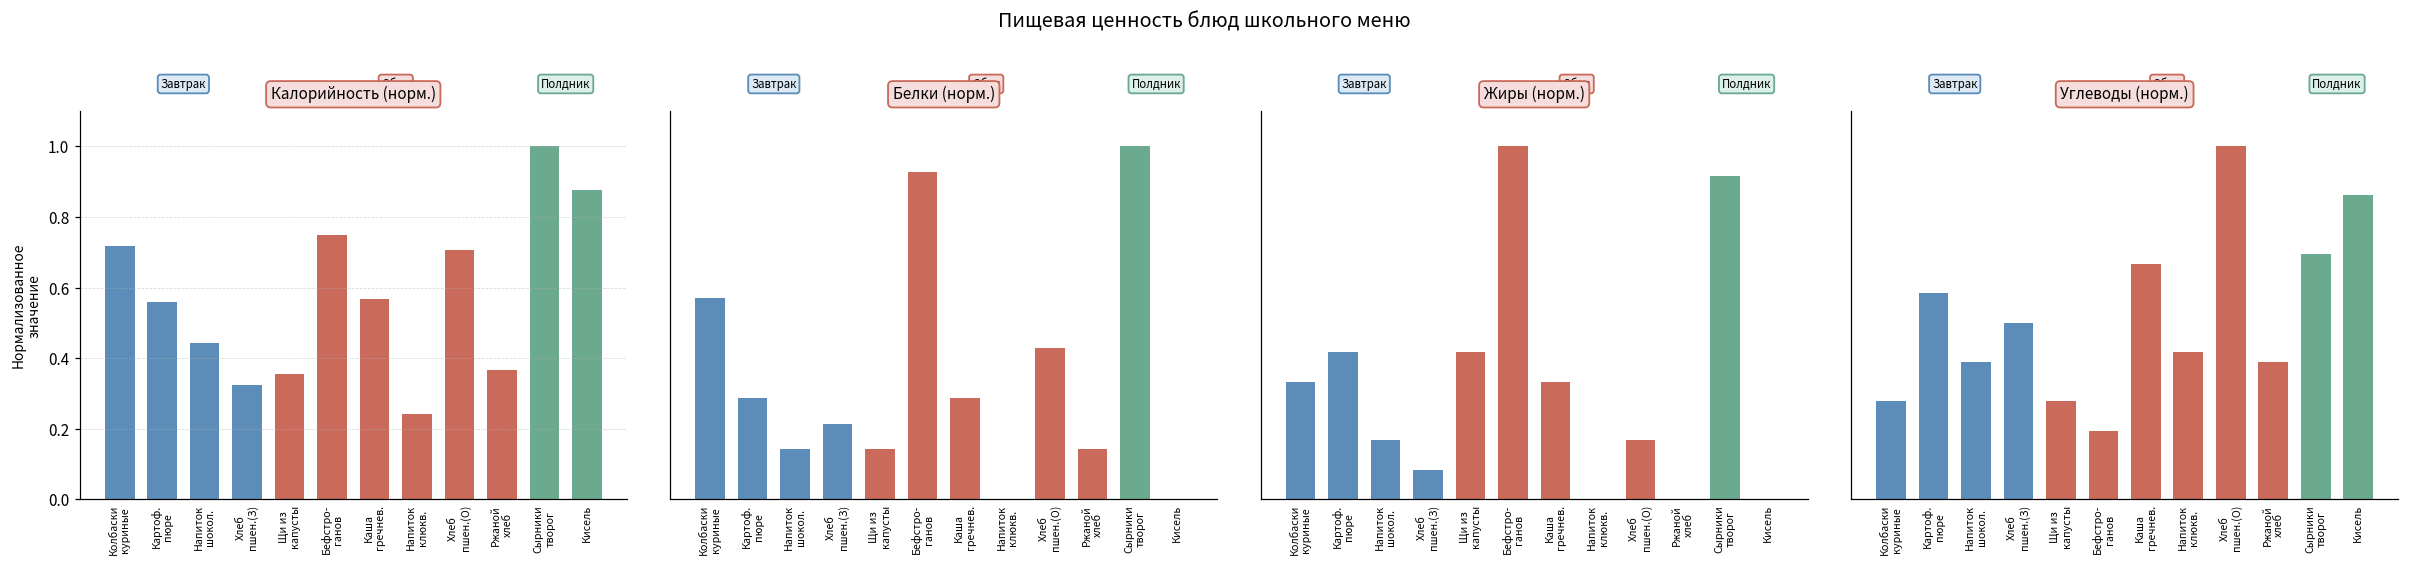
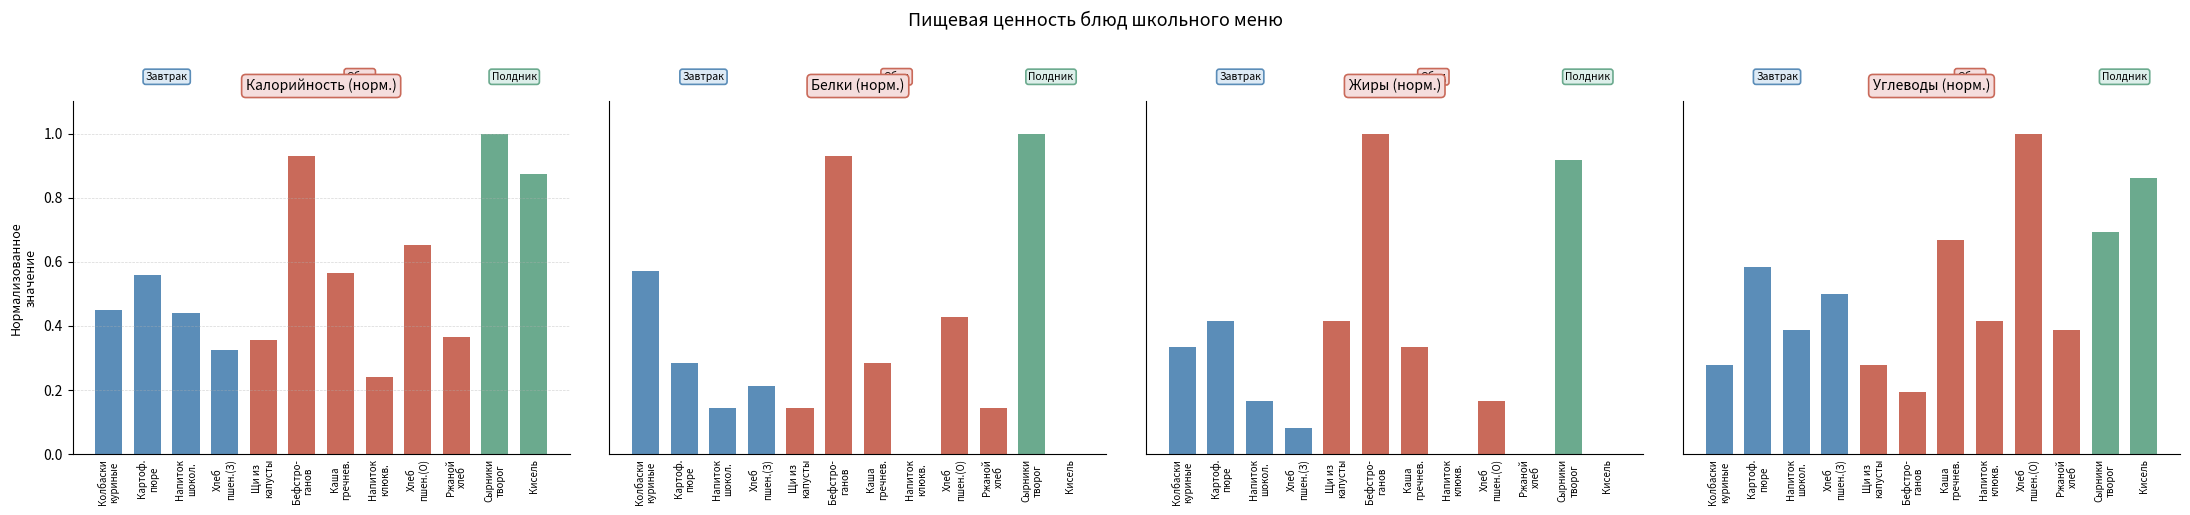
  {
    "Калорийность (норм.)": {
-     "Колбаски куриные": 0.72,
+     "Колбаски куриные": 0.45,
      "Картоф. пюре": 0.56,
      "Напиток шокол.": 0.44,
      "Хлеб пшен.(З)": 0.32,
      "Щи из капусты": 0.36,
-     "Бефстро- ганов": 0.75,
+     "Бефстро- ганов": 0.93,
      "Каша гречнев.": 0.57,
      "Напиток клюкв.": 0.24,
-     "Хлеб пшен.(О)": 0.71,
+     "Хлеб пшен.(О)": 0.65,
      "Ржаной хлеб": 0.37,
      "Сырники творог": 1.00,
      "Кисель": 0.88
    }
  }
